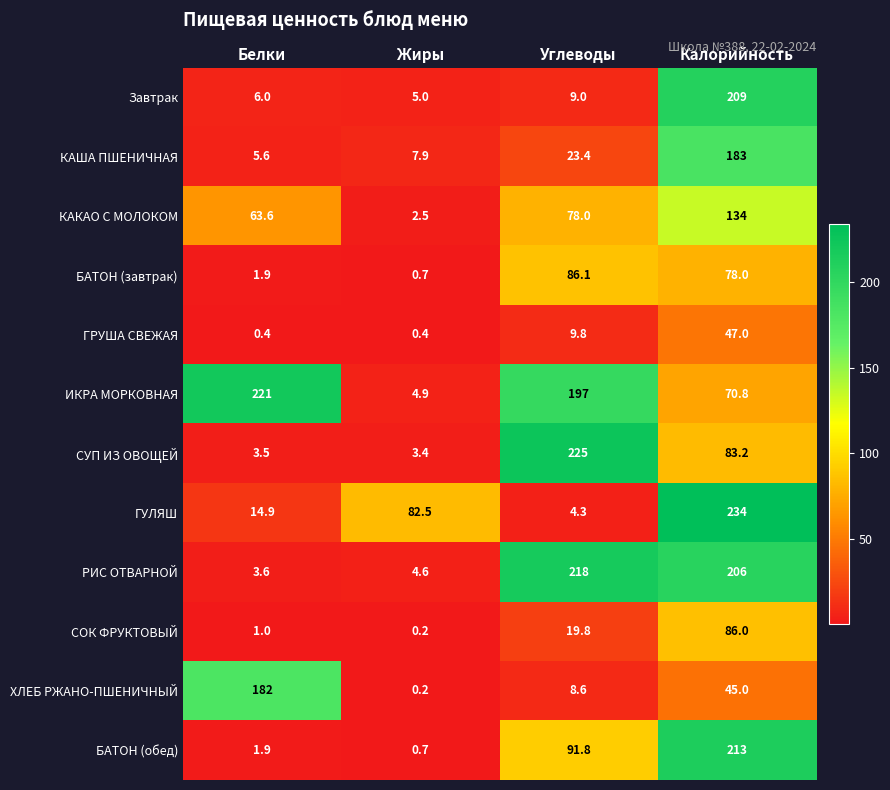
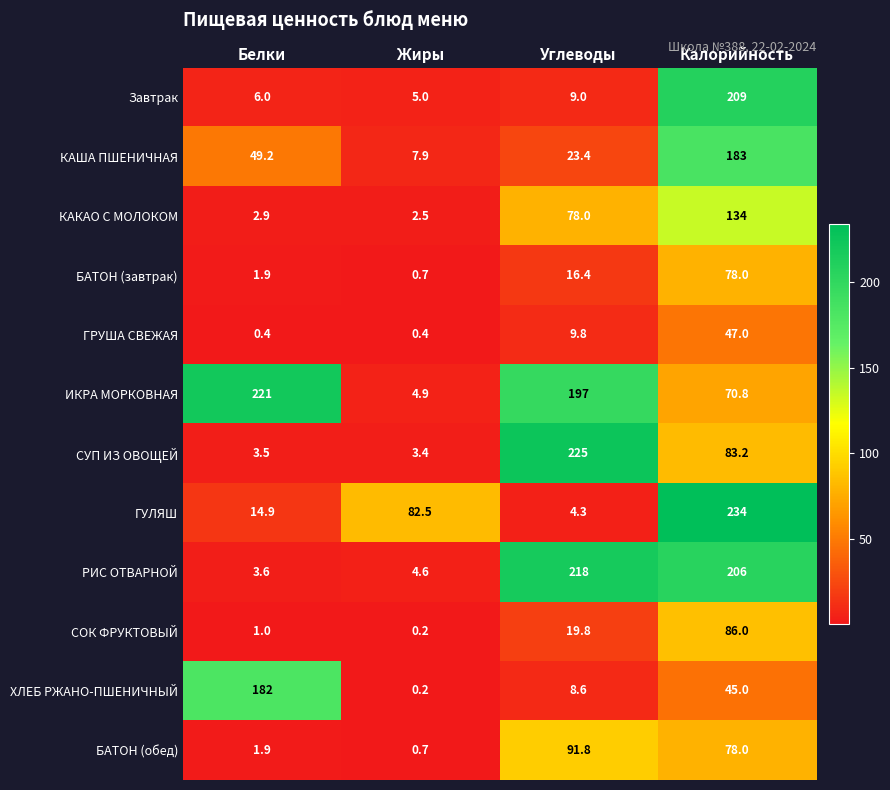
  {
    "Завтрак": {
      "Белки": 6.0,
      "Жиры": 5.0,
      "Углеводы": 9.0,
      "Калорийность": 209
    },
    "КАША ПШЕНИЧНАЯ": {
-     "Белки": 5.6,
+     "Белки": 49.2,
      "Жиры": 7.9,
      "Углеводы": 23.4,
      "Калорийность": 183
    },
    "КАКАО С МОЛОКОМ": {
-     "Белки": 63.6,
+     "Белки": 2.9,
      "Жиры": 2.5,
      "Углеводы": 78.0,
      "Калорийность": 134
    },
    "БАТОН (завтрак)": {
      "Белки": 1.9,
      "Жиры": 0.7,
-     "Углеводы": 86.1,
+     "Углеводы": 16.4,
      "Калорийность": 78.0
    },
    "ГРУША СВЕЖАЯ": {
      "Белки": 0.4,
      "Жиры": 0.4,
      "Углеводы": 9.8,
      "Калорийность": 47.0
    },
    "ИКРА МОРКОВНАЯ": {
      "Белки": 221,
      "Жиры": 4.9,
      "Углеводы": 197,
      "Калорийность": 70.8
    },
    "СУП ИЗ ОВОЩЕЙ": {
      "Белки": 3.5,
      "Жиры": 3.4,
      "Углеводы": 225,
      "Калорийность": 83.2
    },
    "ГУЛЯШ": {
      "Белки": 14.9,
      "Жиры": 82.5,
      "Углеводы": 4.3,
      "Калорийность": 234
    },
    "РИС ОТВАРНОЙ": {
      "Белки": 3.6,
      "Жиры": 4.6,
      "Углеводы": 218,
      "Калорийность": 206
    },
    "СОК ФРУКТОВЫЙ": {
      "Белки": 1.0,
      "Жиры": 0.2,
      "Углеводы": 19.8,
      "Калорийность": 86.0
    },
    "ХЛЕБ РЖАНО-ПШЕНИЧНЫЙ": {
      "Белки": 182,
      "Жиры": 0.2,
      "Углеводы": 8.6,
      "Калорийность": 45.0
    },
    "БАТОН (обед)": {
      "Белки": 1.9,
      "Жиры": 0.7,
      "Углеводы": 91.8,
-     "Калорийность": 213
+     "Калорийность": 78.0
    }
  }
